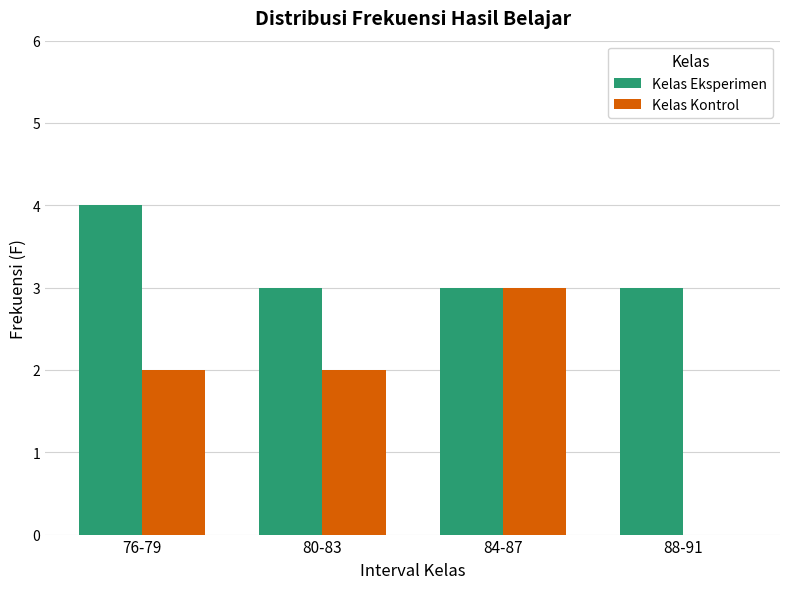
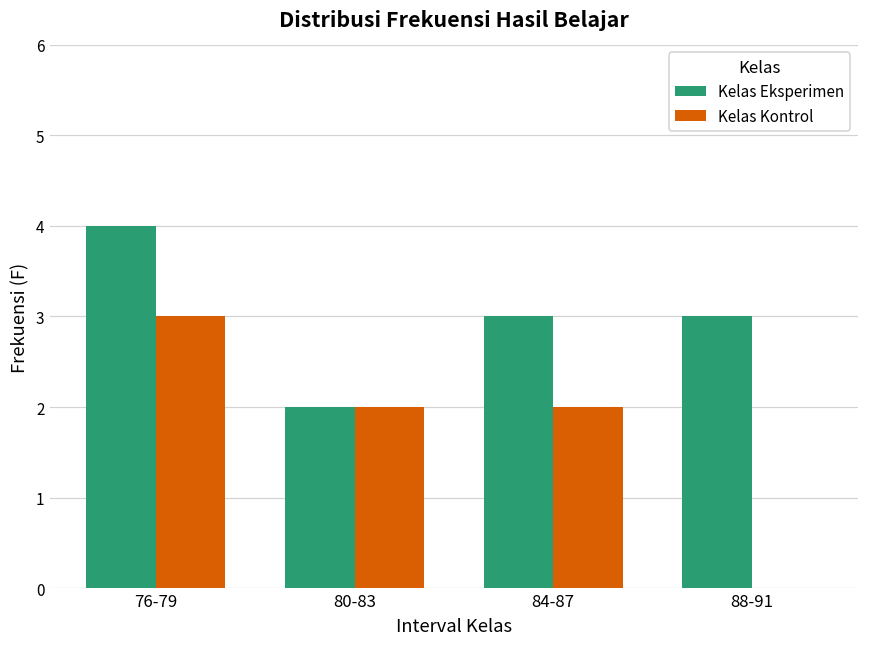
  {
    "Kelas Eksperimen": {
      "76-79": 4,
-     "80-83": 3,
+     "80-83": 2,
      "84-87": 3,
      "88-91": 3
    },
    "Kelas Kontrol": {
-     "76-79": 2,
+     "76-79": 3,
      "80-83": 2,
-     "84-87": 3,
+     "84-87": 2,
      "88-91": 0
    }
  }
